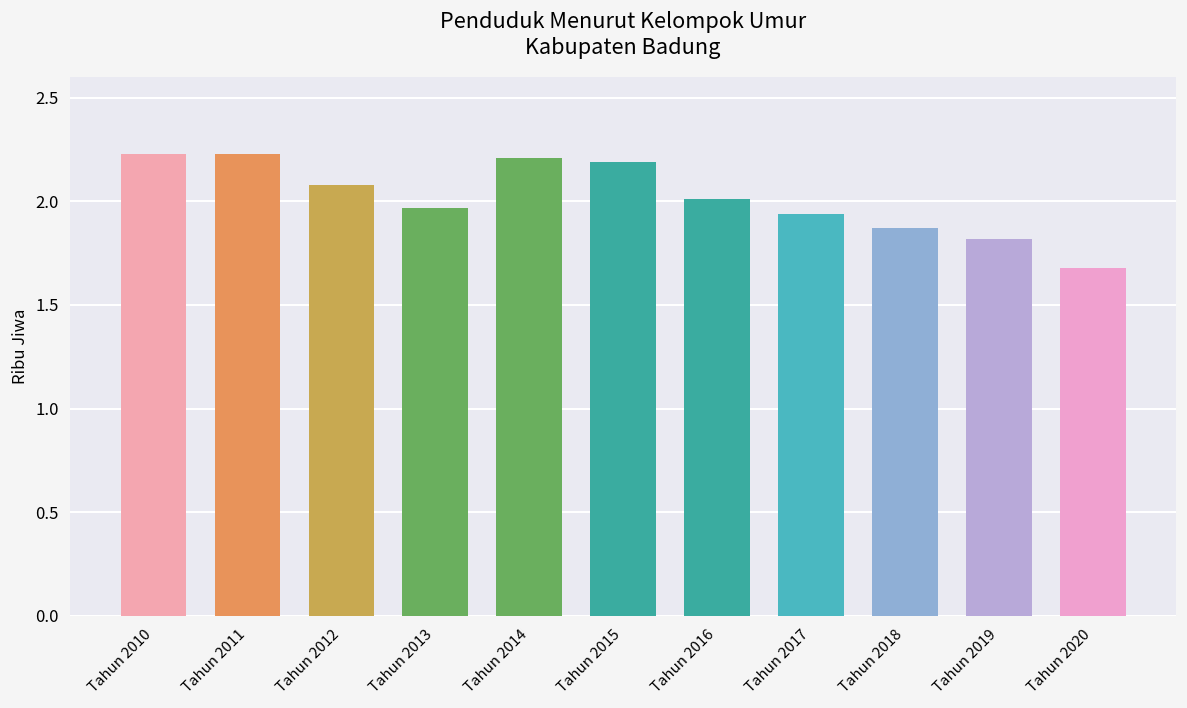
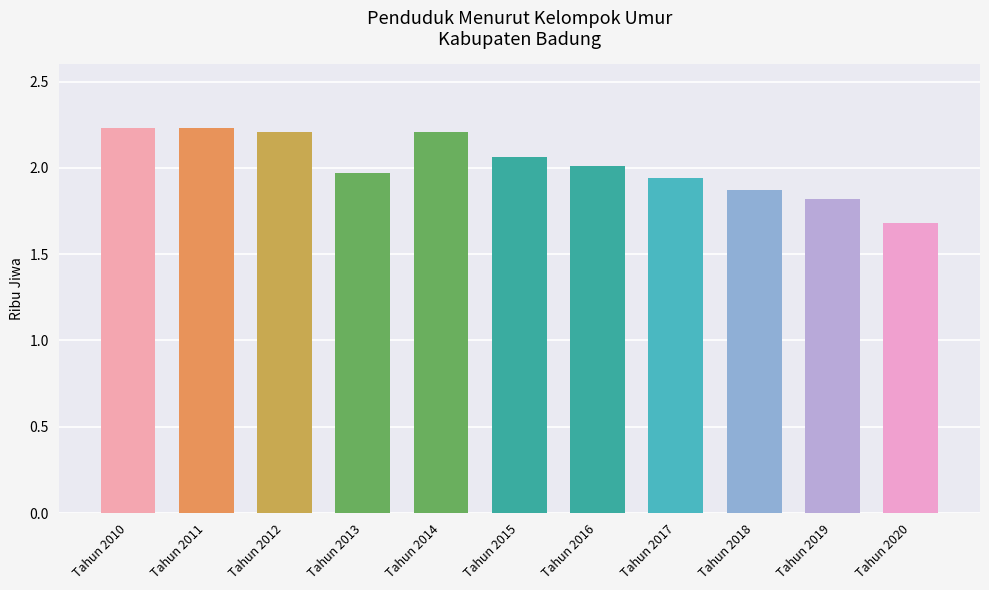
  {
    "Tahun 2010": 2.23,
    "Tahun 2011": 2.23,
-   "Tahun 2012": 2.08,
+   "Tahun 2012": 2.21,
    "Tahun 2013": 1.97,
    "Tahun 2014": 2.21,
-   "Tahun 2015": 2.19,
+   "Tahun 2015": 2.06,
    "Tahun 2016": 2.01,
    "Tahun 2017": 1.94,
    "Tahun 2018": 1.87,
    "Tahun 2019": 1.82,
    "Tahun 2020": 1.68
  }
